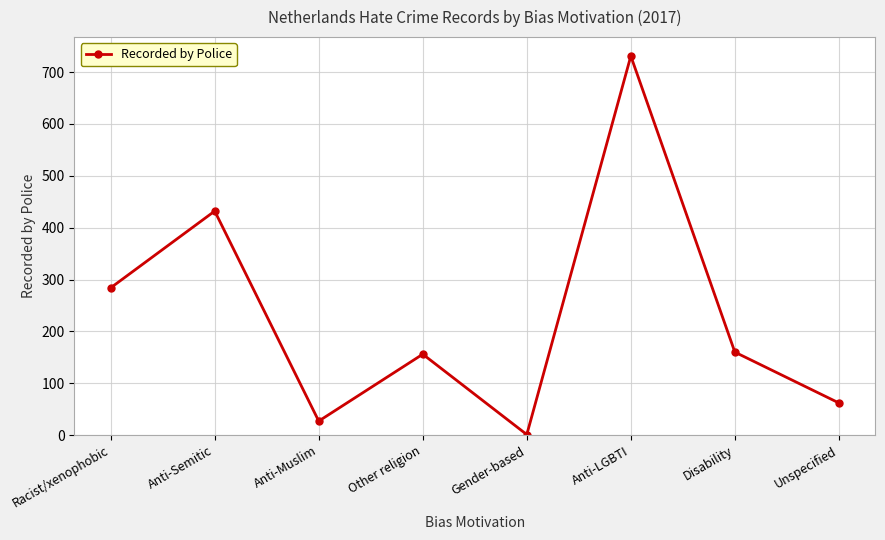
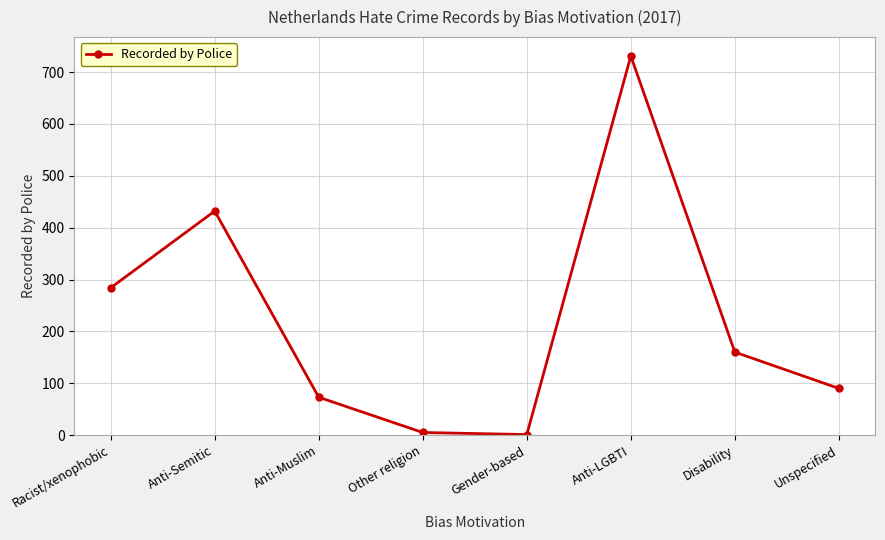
  {
    "Racist/xenophobic": 280,
    "Anti-Semitic": 430,
-   "Anti-Muslim": 30,
-   "Other religion": 160,
+   "Anti-Muslim": 70,
+   "Other religion": 10,
    "Gender-based": 0,
    "Anti-LGBTI": 730,
    "Disability": 160,
-   "Unspecified": 60
+   "Unspecified": 90
  }
